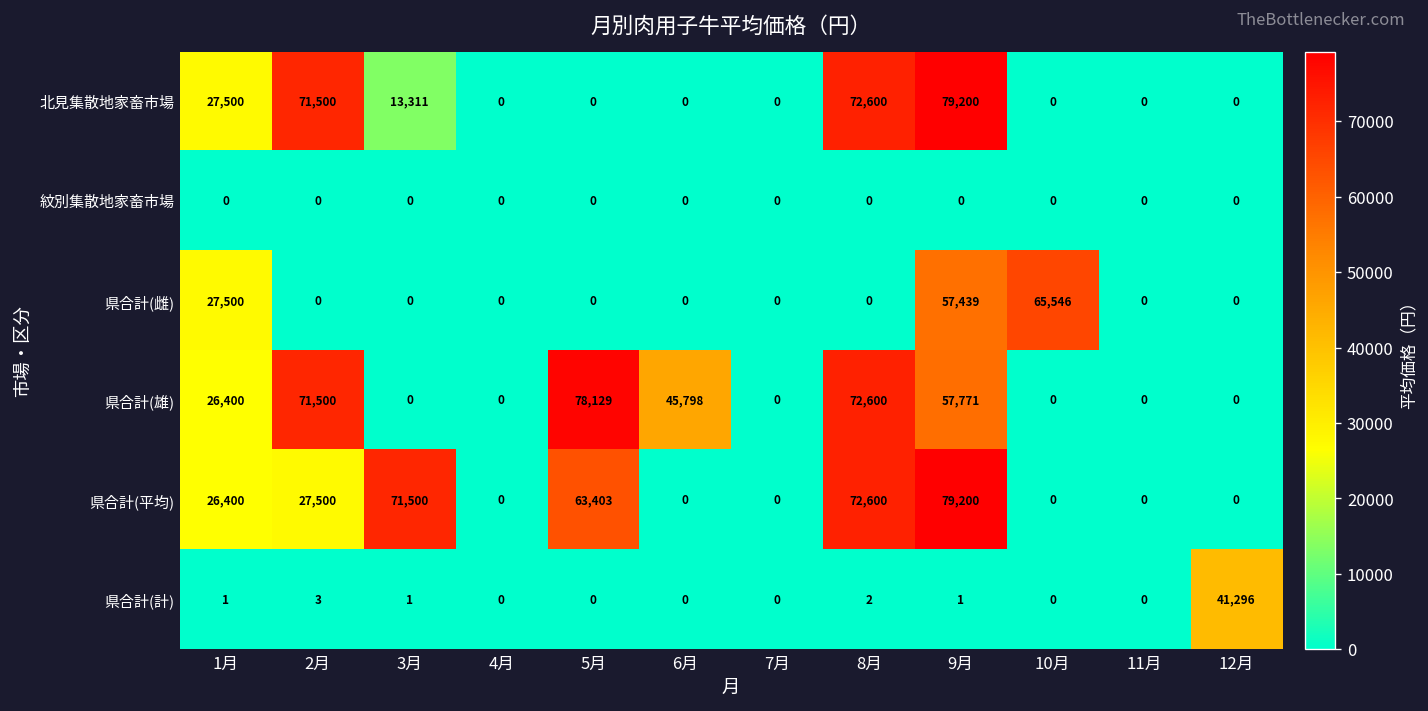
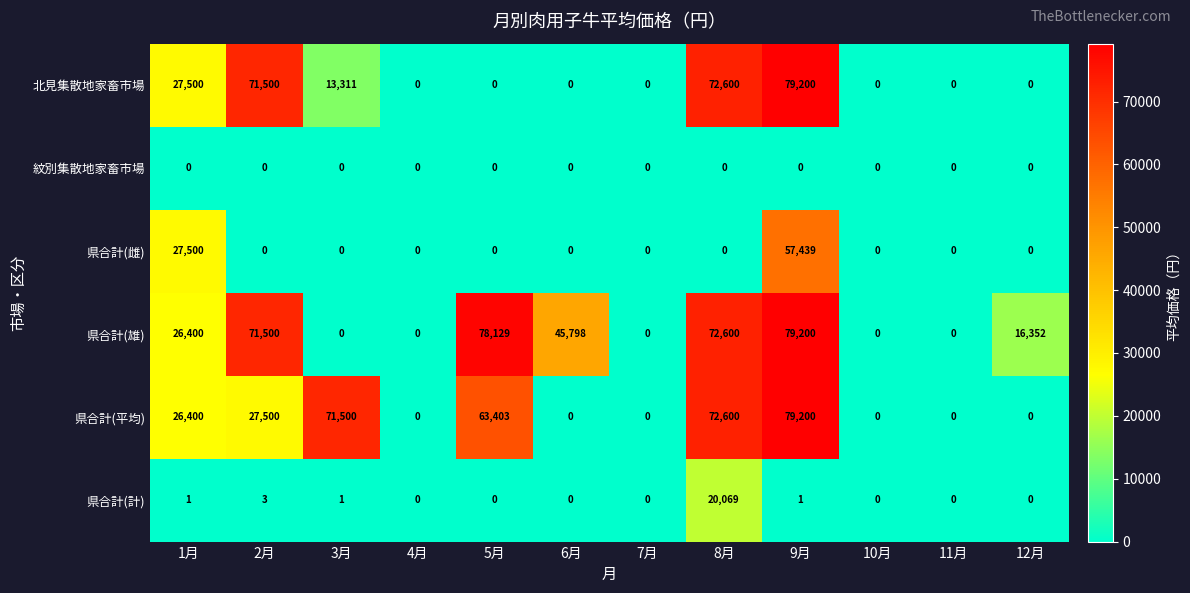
  {
    "北見集散地家畜市場": {
      "1月": "27,500",
      "2月": "71,500",
      "3月": "13,311",
      "4月": "0",
      "5月": "0",
      "6月": "0",
      "7月": "0",
      "8月": "72,600",
      "9月": "79,200",
      "10月": "0",
      "11月": "0",
      "12月": "0"
    },
    "紋別集散地家畜市場": {
      "1月": "0",
      "2月": "0",
      "3月": "0",
      "4月": "0",
      "5月": "0",
      "6月": "0",
      "7月": "0",
      "8月": "0",
      "9月": "0",
      "10月": "0",
      "11月": "0",
      "12月": "0"
    },
    "県合計(雌)": {
      "1月": "27,500",
      "2月": "0",
      "3月": "0",
      "4月": "0",
      "5月": "0",
      "6月": "0",
      "7月": "0",
      "8月": "0",
      "9月": "57,439",
-     "10月": "65,546",
+     "10月": "0",
      "11月": "0",
      "12月": "0"
    },
    "県合計(雄)": {
      "1月": "26,400",
      "2月": "71,500",
      "3月": "0",
      "4月": "0",
      "5月": "78,129",
      "6月": "45,798",
      "7月": "0",
      "8月": "72,600",
-     "9月": "57,771",
+     "9月": "79,200",
      "10月": "0",
      "11月": "0",
-     "12月": "0"
+     "12月": "16,352"
    },
    "県合計(平均)": {
      "1月": "26,400",
      "2月": "27,500",
      "3月": "71,500",
      "4月": "0",
      "5月": "63,403",
      "6月": "0",
      "7月": "0",
      "8月": "72,600",
      "9月": "79,200",
      "10月": "0",
      "11月": "0",
      "12月": "0"
    },
    "県合計(計)": {
      "1月": "1",
      "2月": "3",
      "3月": "1",
      "4月": "0",
      "5月": "0",
      "6月": "0",
      "7月": "0",
-     "8月": "2",
+     "8月": "20,069",
      "9月": "1",
      "10月": "0",
      "11月": "0",
-     "12月": "41,296"
+     "12月": "0"
    }
  }
